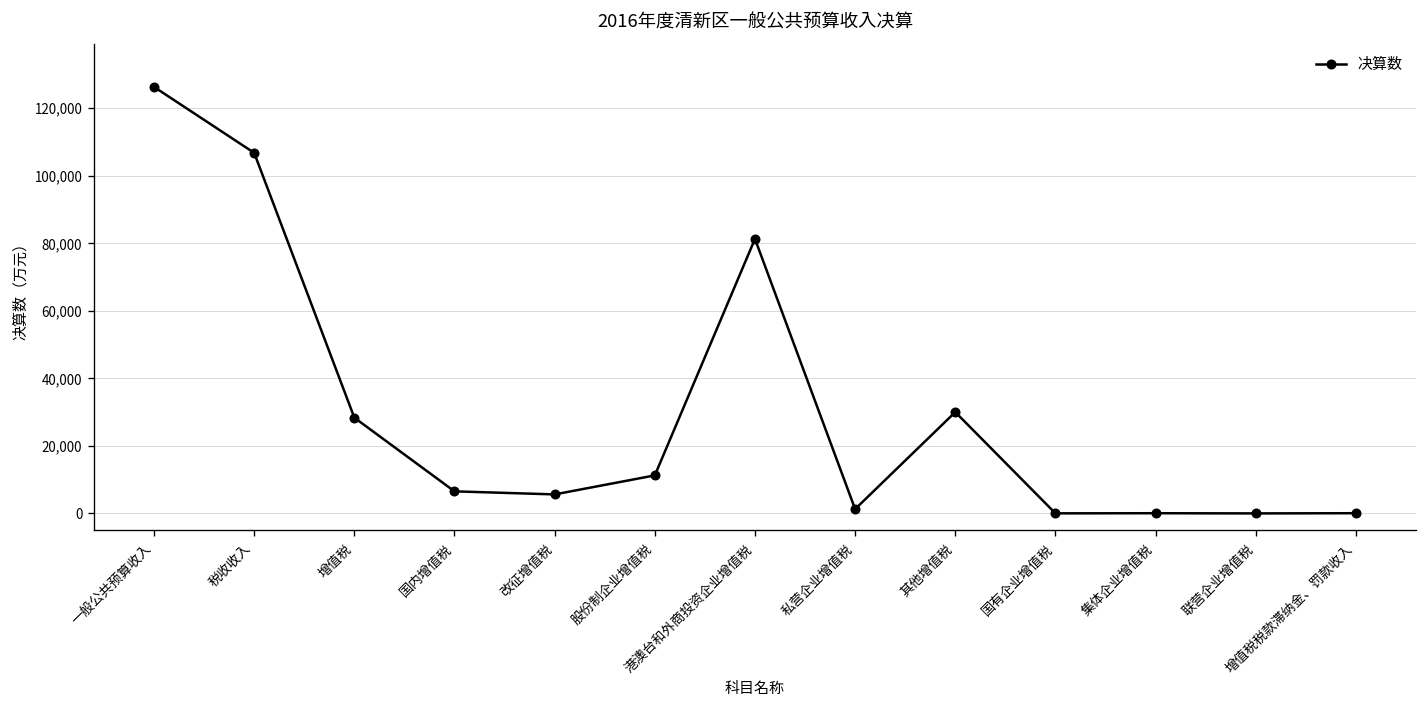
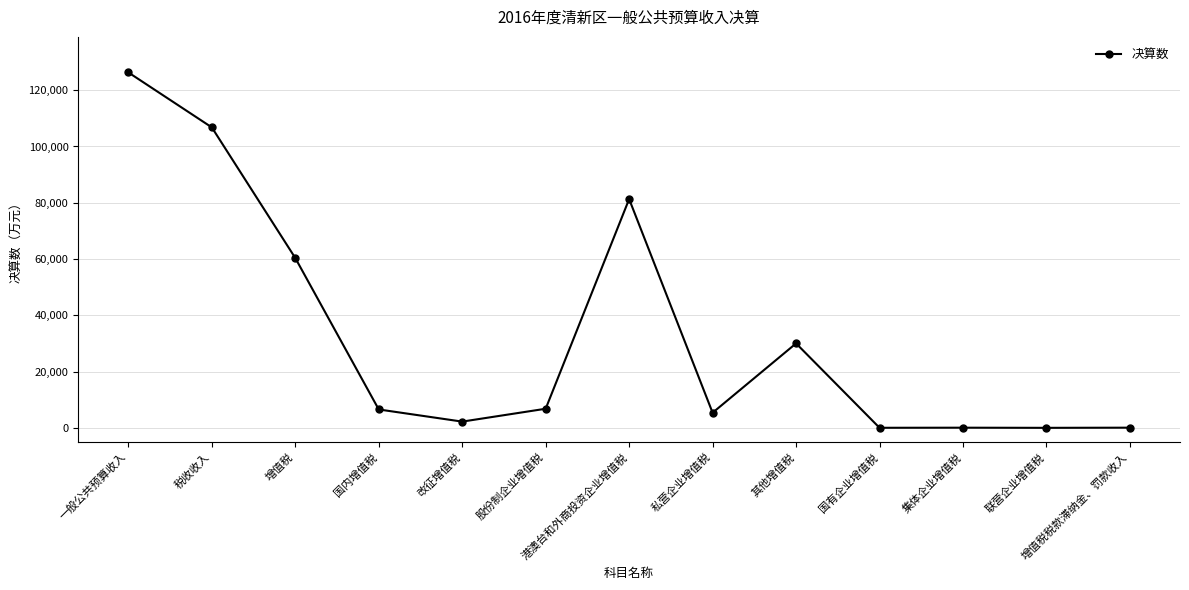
  {
    "一般公共预算收入": "126,000",
    "税收收入": "107,000",
-   "增值税": "28,000",
+   "增值税": "60,000",
    "国内增值税": "7,000",
-   "改征增值税": "6,000",
-   "股份制企业增值税": "11,000",
+   "改征增值税": "2,000",
+   "股份制企业增值税": "7,000",
    "港澳台和外商投资企业增值税": "81,000",
-   "私营企业增值税": "1,000",
+   "私营企业增值税": "5,000",
    "其他增值税": "30,000",
    "国有企业增值税": "0",
    "集体企业增值税": "0",
    "联营企业增值税": "0",
    "增值税税款滞纳金、罚款收入": "0"
  }
